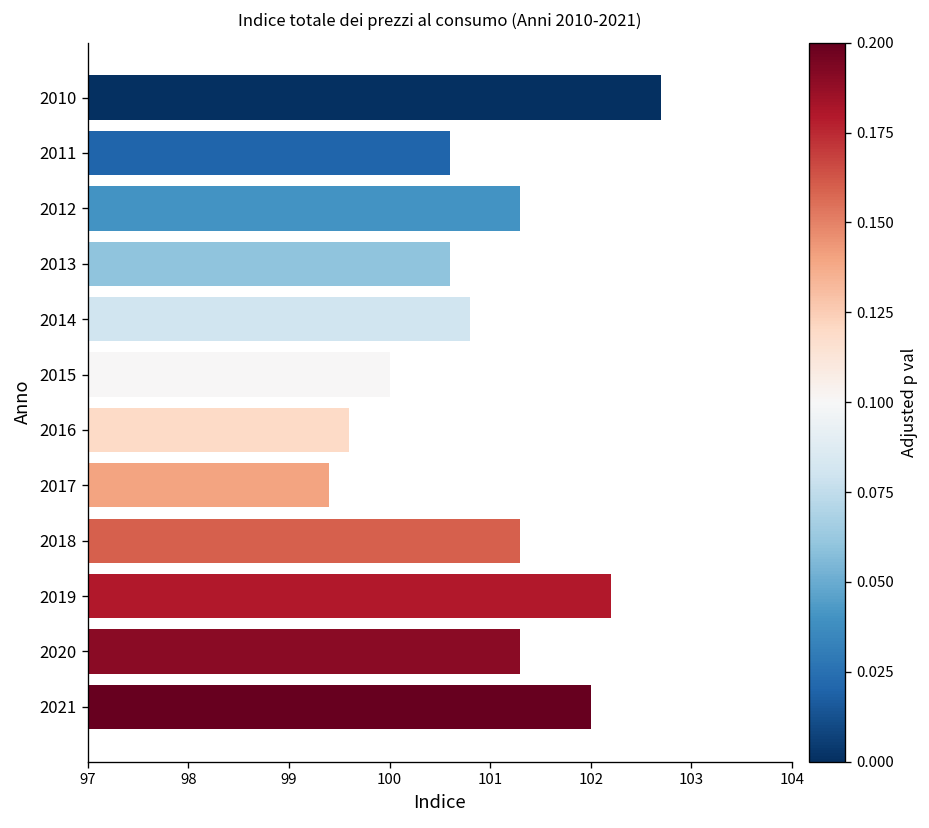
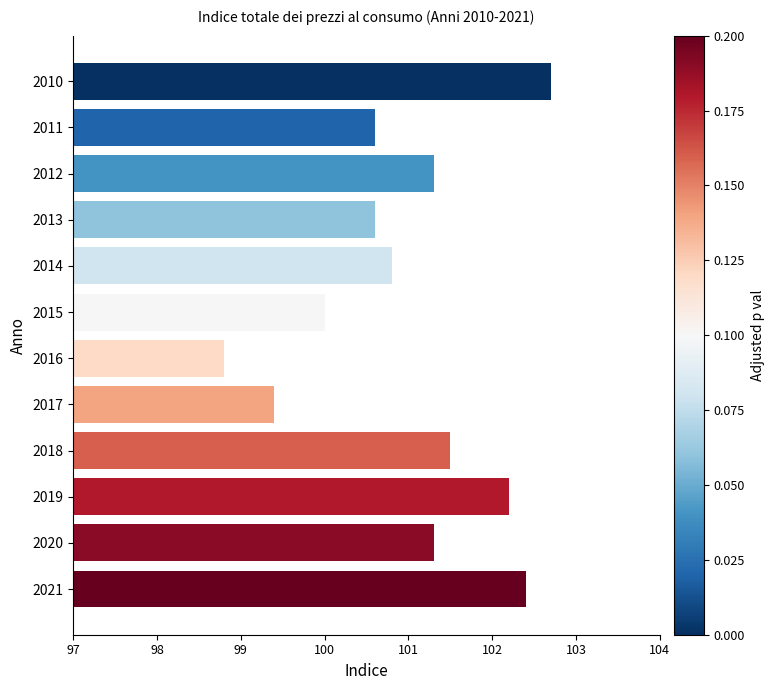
  {
    "2010": 102.7,
    "2011": 100.6,
    "2012": 101.3,
    "2013": 100.6,
    "2014": 100.8,
    "2015": 100.0,
-   "2016": 99.6,
+   "2016": 98.8,
    "2017": 99.4,
-   "2018": 101.3,
+   "2018": 101.5,
    "2019": 102.2,
    "2020": 101.3,
-   "2021": 102.0
+   "2021": 102.4
  }
